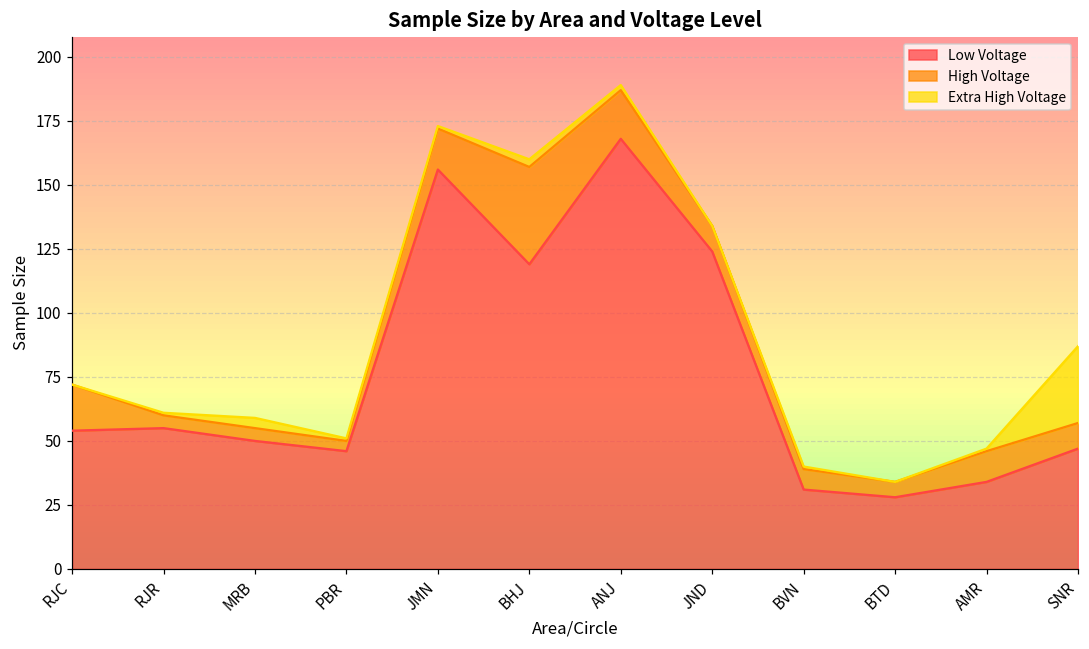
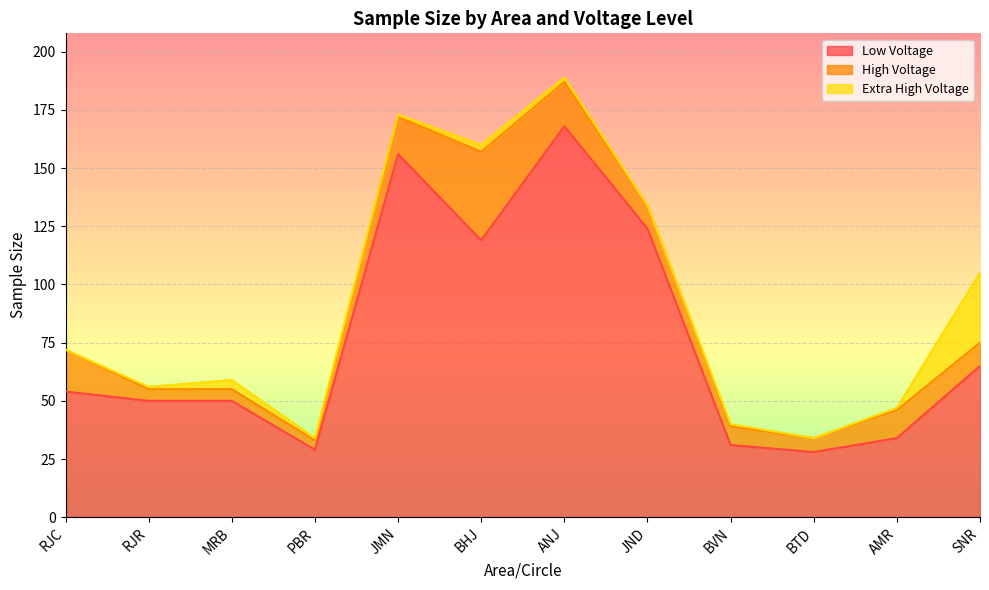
  {
    "Low Voltage": {
      "RJC": 54,
-     "RJR": 55,
+     "RJR": 50,
      "MRB": 50,
-     "PBR": 46,
+     "PBR": 29,
      "JMN": 156,
      "BHJ": 119,
      "ANJ": 168,
      "JND": 124,
      "BVN": 31,
      "BTD": 28,
      "AMR": 34,
-     "SNR": 47
+     "SNR": 65
    },
    "High Voltage": {
      "MRB": 5,
      "BHJ": 38,
      "ANJ": 19,
      "SNR": 10
    },
    "Extra High Voltage": {
      "MRB": 4,
      "BHJ": 3,
      "ANJ": 2,
      "SNR": 30
    }
  }
